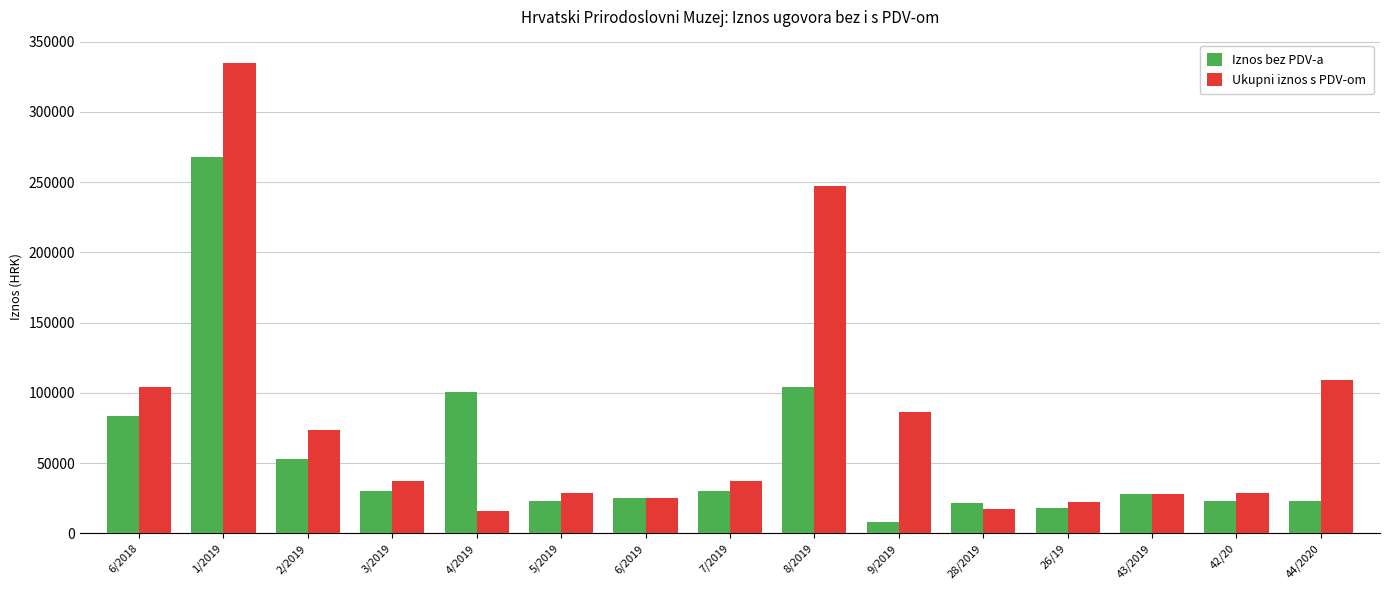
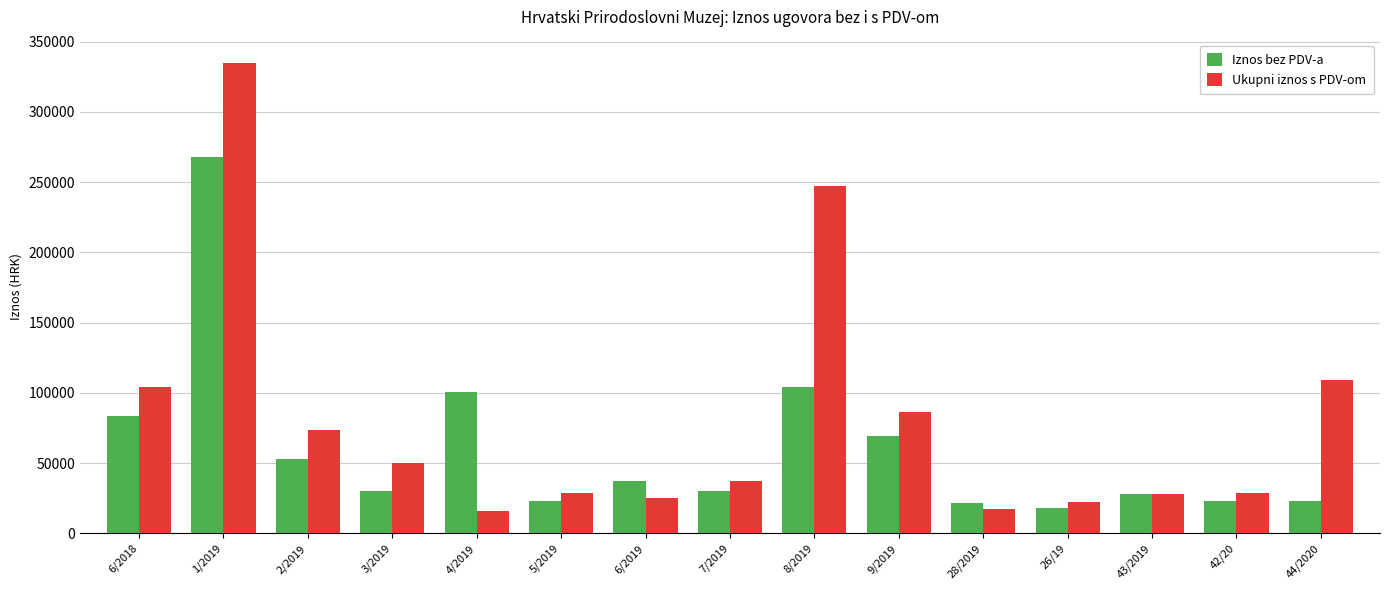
  {
    "Iznos bez PDV-a": {
      "6/2018": 83000,
      "1/2019": 268000,
      "2/2019": 53000,
      "3/2019": 30000,
      "4/2019": 101000,
      "5/2019": 23000,
-     "6/2019": 25000,
+     "6/2019": 37000,
      "7/2019": 30000,
      "8/2019": 104000,
-     "9/2019": 8000,
+     "9/2019": 69000,
      "28/2019": 22000,
      "26/19": 18000,
      "43/2019": 28000,
      "42/20": 23000,
      "44/2020": 23000
    },
    "Ukupni iznos s PDV-om": {
      "6/2018": 104000,
      "1/2019": 335000,
      "2/2019": 74000,
-     "3/2019": 37000,
+     "3/2019": 50000,
      "4/2019": 16000,
      "5/2019": 29000,
      "6/2019": 25000,
      "7/2019": 37000,
      "8/2019": 247000,
      "9/2019": 86000,
      "28/2019": 17000,
      "26/19": 23000,
      "43/2019": 28000,
      "42/20": 29000,
      "44/2020": 109000
    }
  }
